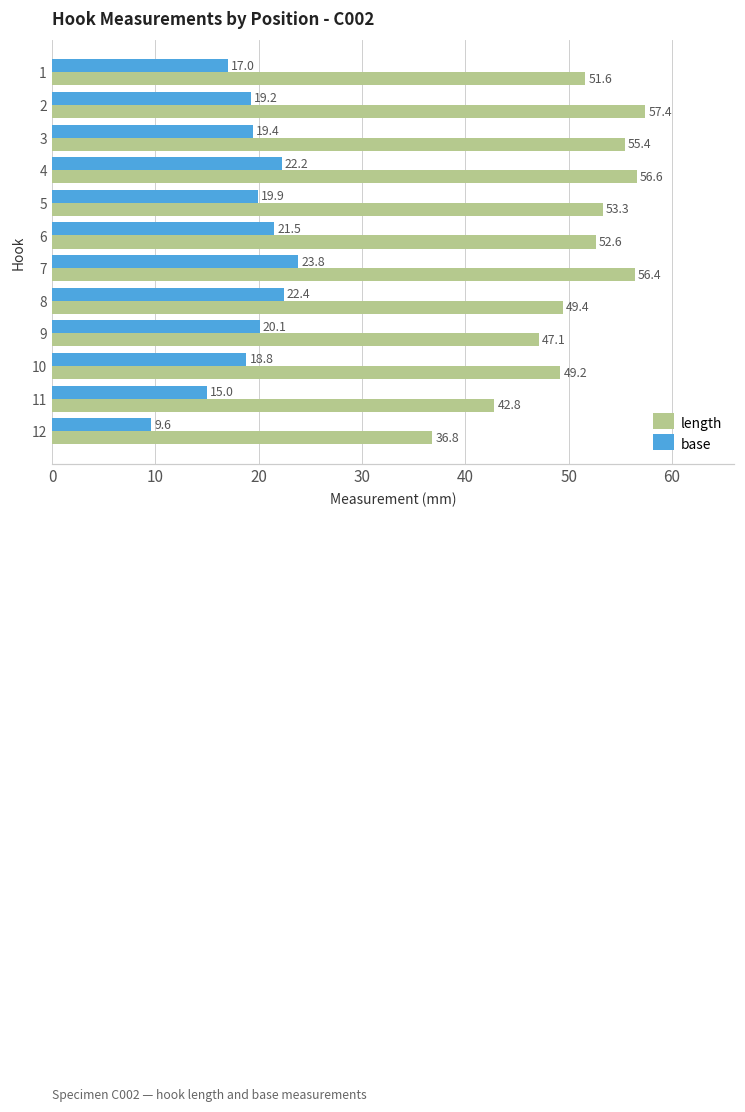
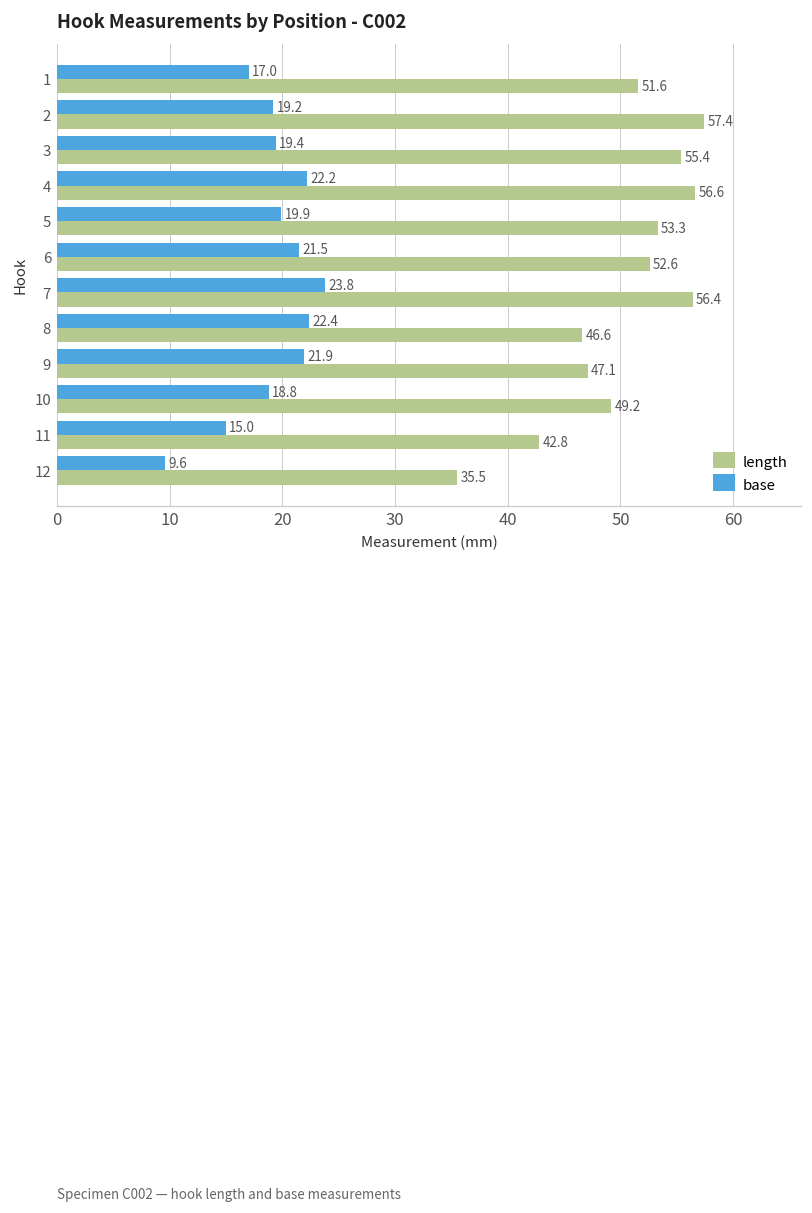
  {
    "length": {
      "1": 51.6,
      "2": 57.4,
      "3": 55.4,
      "4": 56.6,
      "5": 53.3,
      "6": 52.6,
      "7": 56.4,
-     "8": 49.4,
+     "8": 46.6,
      "9": 47.1,
      "10": 49.2,
      "11": 42.8,
-     "12": 36.8
+     "12": 35.5
    },
    "base": {
      "1": 17.0,
      "2": 19.2,
      "3": 19.4,
      "4": 22.2,
      "5": 19.9,
      "6": 21.5,
      "7": 23.8,
      "8": 22.4,
-     "9": 20.1,
+     "9": 21.9,
      "10": 18.8,
      "11": 15.0,
      "12": 9.6
    }
  }
